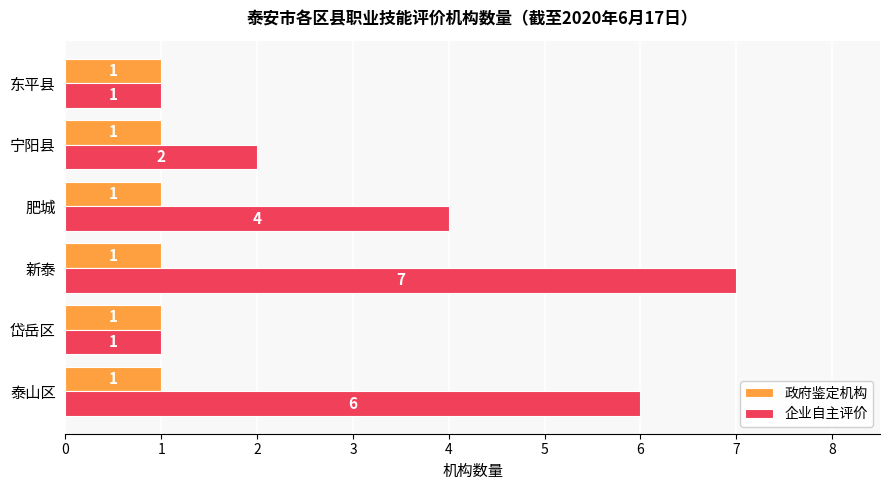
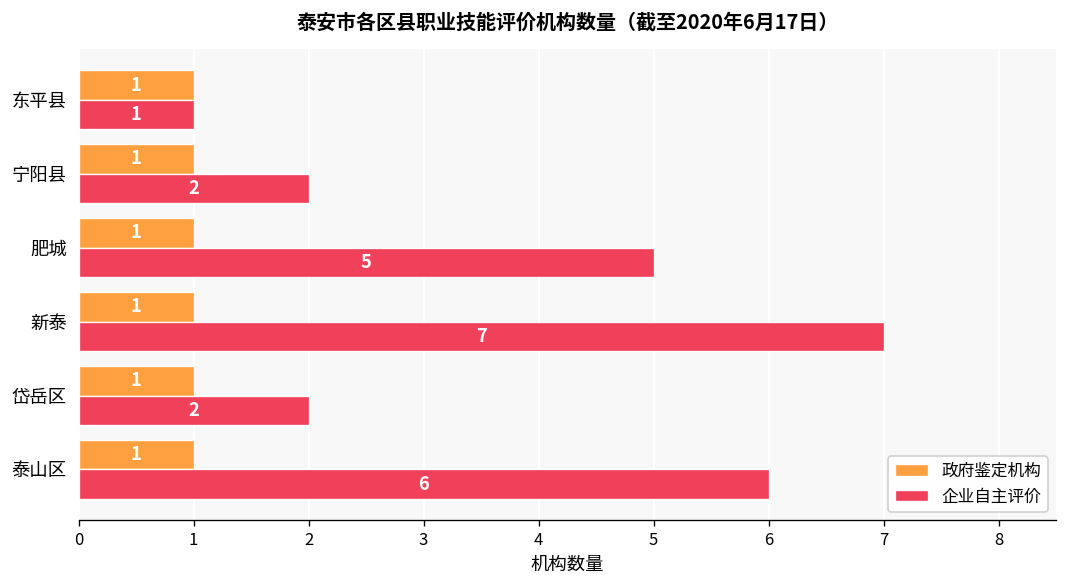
  {
    "政府鉴定机构": {
      "东平县": 1,
      "宁阳县": 1,
      "肥城": 1,
      "新泰": 1,
      "岱岳区": 1,
      "泰山区": 1
    },
    "企业自主评价": {
      "东平县": 1,
      "宁阳县": 2,
-     "肥城": 4,
+     "肥城": 5,
      "新泰": 7,
-     "岱岳区": 1,
+     "岱岳区": 2,
      "泰山区": 6
    }
  }
